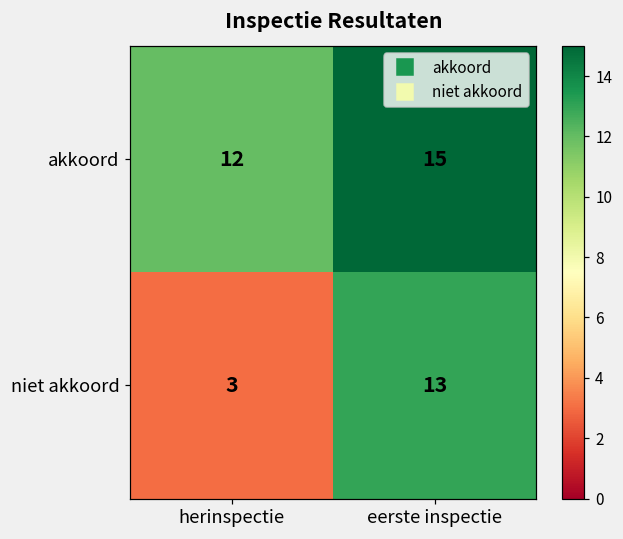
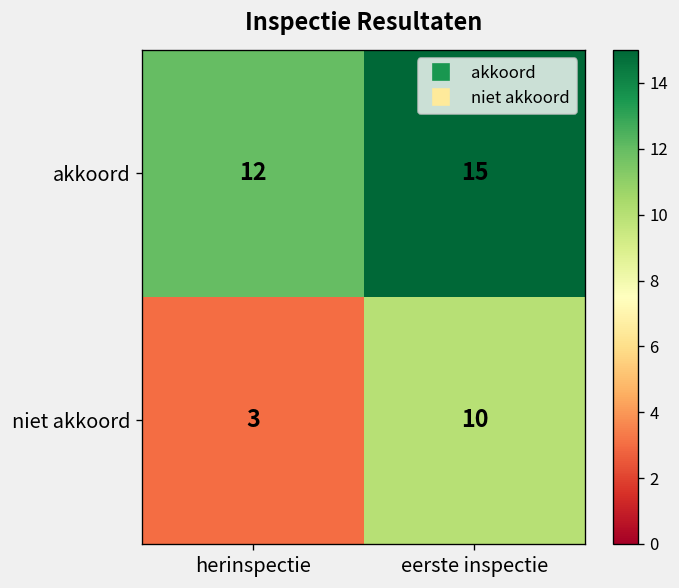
  {
    "akkoord": {
      "herinspectie": 12,
      "eerste inspectie": 15
    },
    "niet akkoord": {
      "herinspectie": 3,
-     "eerste inspectie": 13
+     "eerste inspectie": 10
    }
  }
